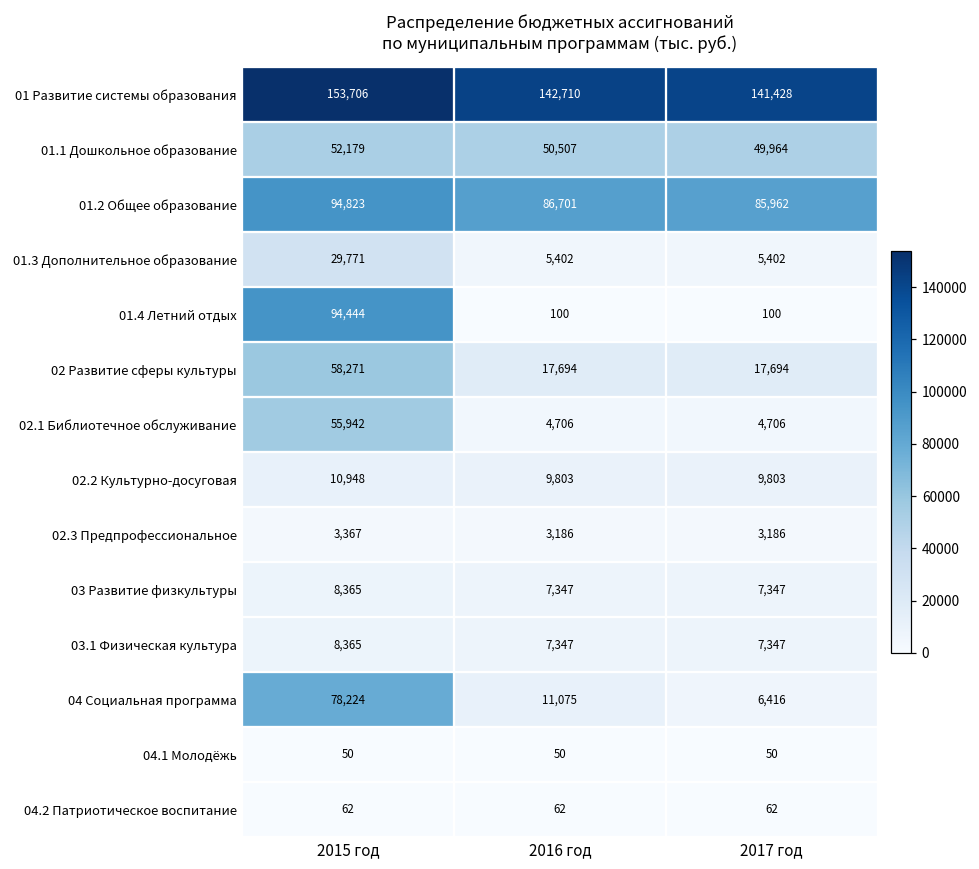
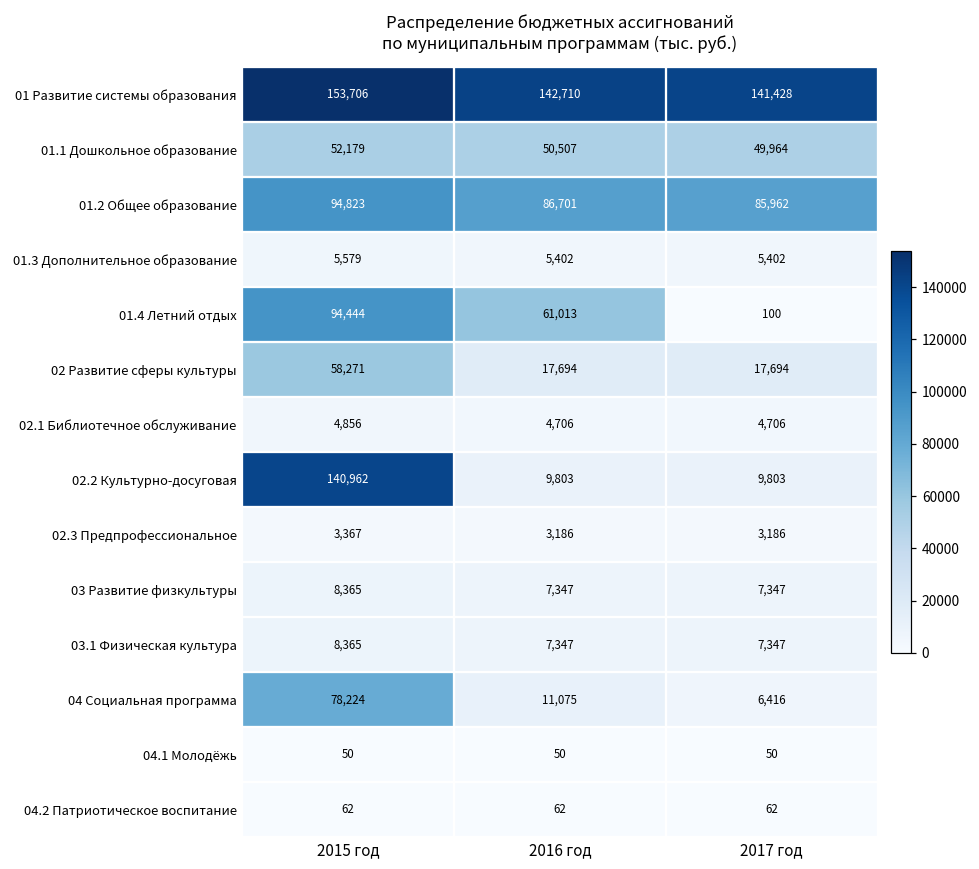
  {
    "01 Развитие системы образования": {
      "2015 год": "153,706",
      "2016 год": "142,710",
      "2017 год": "141,428"
    },
    "01.1 Дошкольное образование": {
      "2015 год": "52,179",
      "2016 год": "50,507",
      "2017 год": "49,964"
    },
    "01.2 Общее образование": {
      "2015 год": "94,823",
      "2016 год": "86,701",
      "2017 год": "85,962"
    },
    "01.3 Дополнительное образование": {
-     "2015 год": "29,771",
+     "2015 год": "5,579",
      "2016 год": "5,402",
      "2017 год": "5,402"
    },
    "01.4 Летний отдых": {
      "2015 год": "94,444",
-     "2016 год": "100",
+     "2016 год": "61,013",
      "2017 год": "100"
    },
    "02 Развитие сферы культуры": {
      "2015 год": "58,271",
      "2016 год": "17,694",
      "2017 год": "17,694"
    },
    "02.1 Библиотечное обслуживание": {
-     "2015 год": "55,942",
+     "2015 год": "4,856",
      "2016 год": "4,706",
      "2017 год": "4,706"
    },
    "02.2 Культурно-досуговая": {
-     "2015 год": "10,948",
+     "2015 год": "140,962",
      "2016 год": "9,803",
      "2017 год": "9,803"
    },
    "02.3 Предпрофессиональное": {
      "2015 год": "3,367",
      "2016 год": "3,186",
      "2017 год": "3,186"
    },
    "03 Развитие физкультуры": {
      "2015 год": "8,365",
      "2016 год": "7,347",
      "2017 год": "7,347"
    },
    "03.1 Физическая культура": {
      "2015 год": "8,365",
      "2016 год": "7,347",
      "2017 год": "7,347"
    },
    "04 Социальная программа": {
      "2015 год": "78,224",
      "2016 год": "11,075",
      "2017 год": "6,416"
    },
    "04.1 Молодёжь": {
      "2015 год": "50",
      "2016 год": "50",
      "2017 год": "50"
    },
    "04.2 Патриотическое воспитание": {
      "2015 год": "62",
      "2016 год": "62",
      "2017 год": "62"
    }
  }
